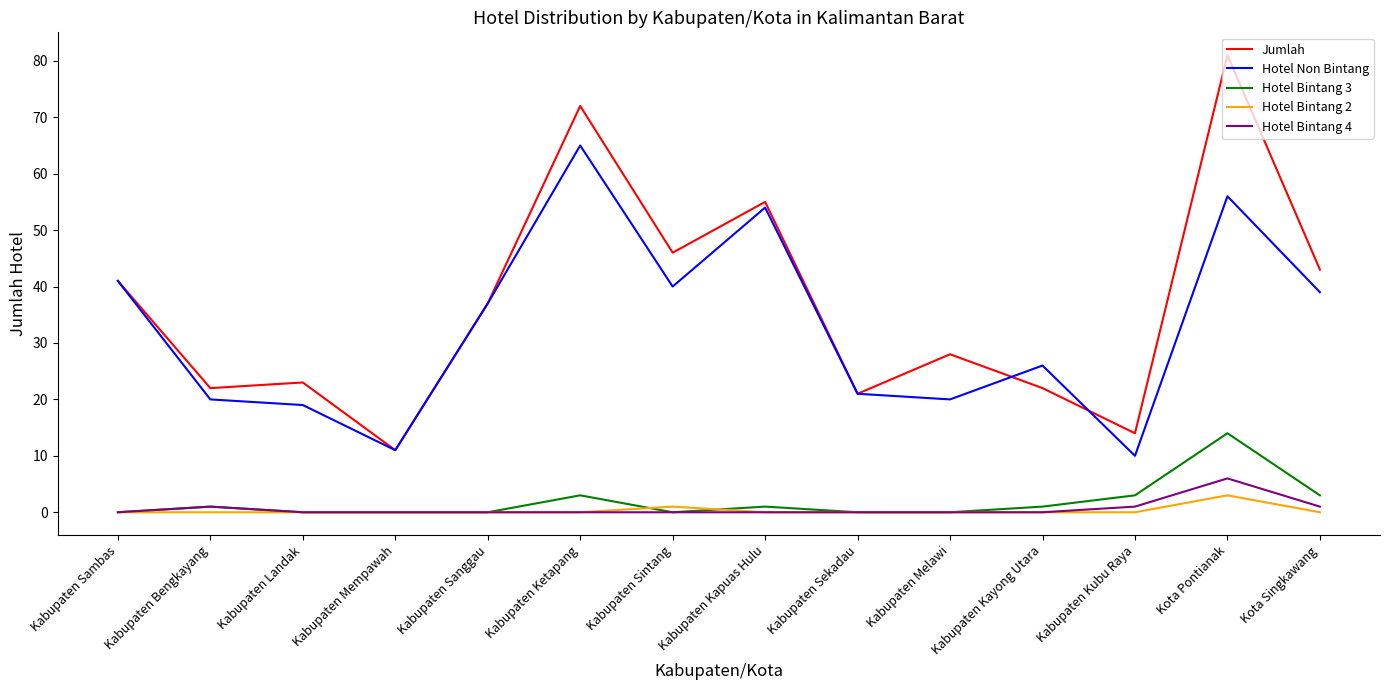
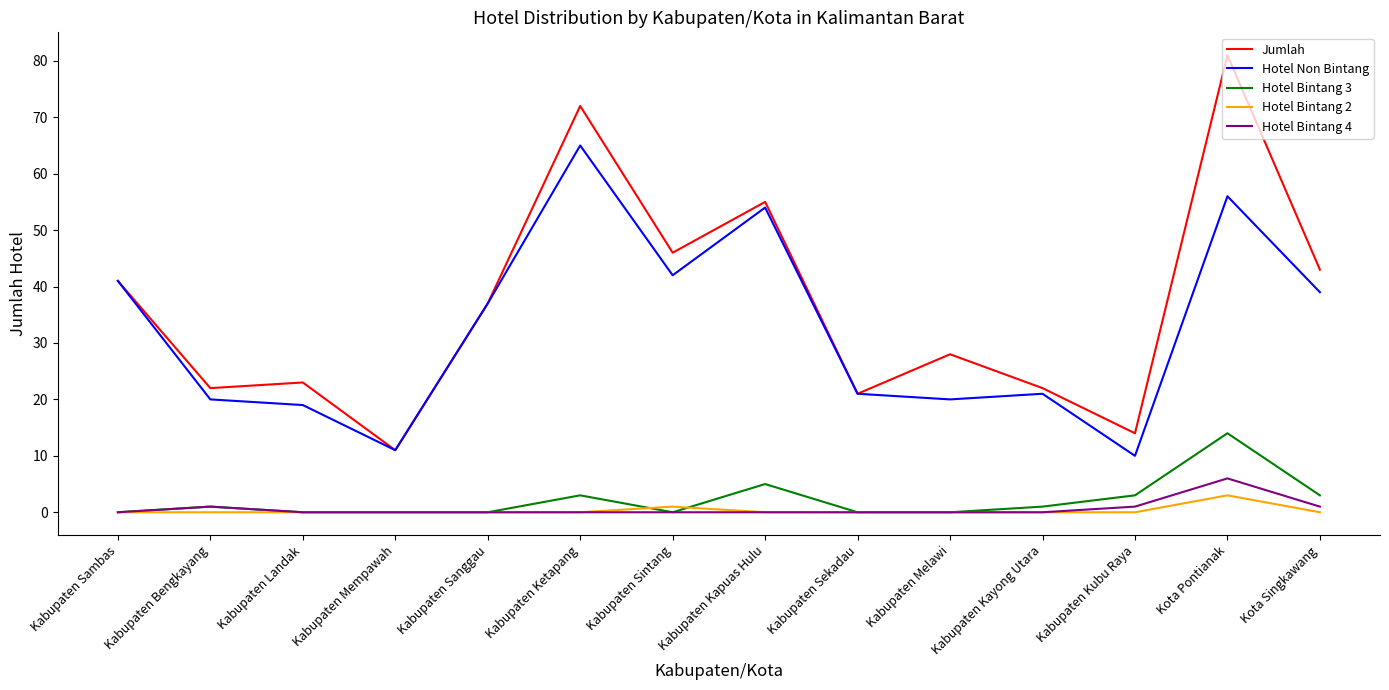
  {
    "Jumlah": {
      "Kabupaten Bengkayang": 22,
      "Kabupaten Landak": 23,
      "Kabupaten Ketapang": 72,
      "Kabupaten Sintang": 46,
      "Kabupaten Kapuas Hulu": 55,
      "Kabupaten Melawi": 28,
      "Kabupaten Kayong Utara": 22,
      "Kabupaten Kubu Raya": 14,
      "Kota Singkawang": 43
    },
    "Hotel Non Bintang": {
      "Kabupaten Bengkayang": 20,
      "Kabupaten Landak": 19,
      "Kabupaten Ketapang": 65,
-     "Kabupaten Sintang": 40,
+     "Kabupaten Sintang": 42,
      "Kabupaten Kapuas Hulu": 54,
      "Kabupaten Melawi": 20,
-     "Kabupaten Kayong Utara": 26,
+     "Kabupaten Kayong Utara": 21,
      "Kabupaten Kubu Raya": 10,
      "Kota Pontianak": 56,
      "Kota Singkawang": 39
    },
    "Hotel Bintang 3": {
      "Kabupaten Ketapang": 3,
-     "Kabupaten Kapuas Hulu": 1,
+     "Kabupaten Kapuas Hulu": 5,
      "Kabupaten Kayong Utara": 1,
      "Kabupaten Kubu Raya": 3,
      "Kota Pontianak": 14,
      "Kota Singkawang": 3
    },
    "Hotel Bintang 2": {
      "Kabupaten Bengkayang": 0,
      "Kabupaten Sintang": 1,
      "Kabupaten Kubu Raya": 0,
      "Kota Pontianak": 3,
      "Kota Singkawang": 0
    },
    "Hotel Bintang 4": {
      "Kabupaten Kubu Raya": 1,
      "Kota Pontianak": 6,
      "Kota Singkawang": 1
    }
  }
